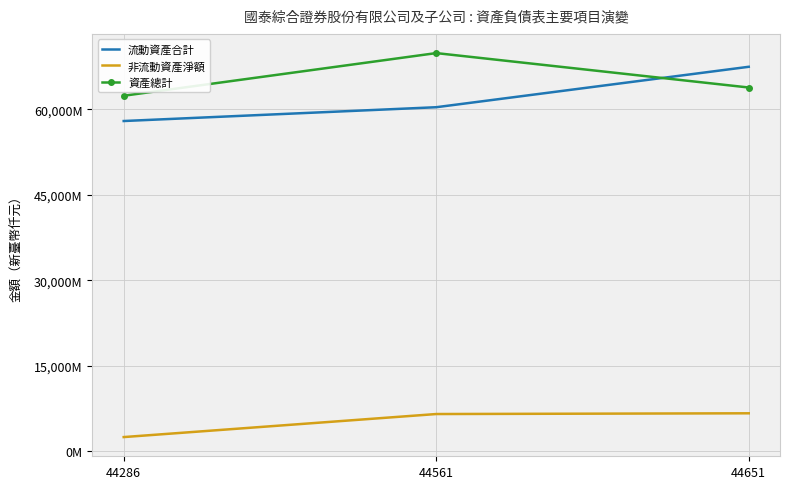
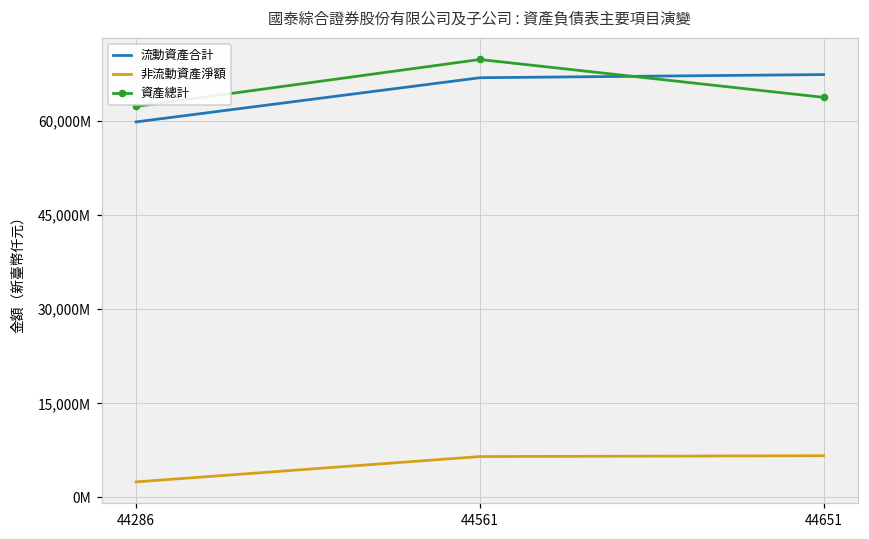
  {
    "流動資產合計": {
-     "44286": "58,000,000,000",
-     "44561": "60,000,000,000",
+     "44286": "60,000,000,000",
+     "44561": "67,000,000,000",
      "44651": "67,000,000,000"
    },
    "非流動資產淨額": {
      "44286": "2,000,000,000",
      "44561": "7,000,000,000",
      "44651": "7,000,000,000"
    },
    "資產總計": {
      "44286": "62,000,000,000",
      "44561": "70,000,000,000",
      "44651": "64,000,000,000"
    }
  }
